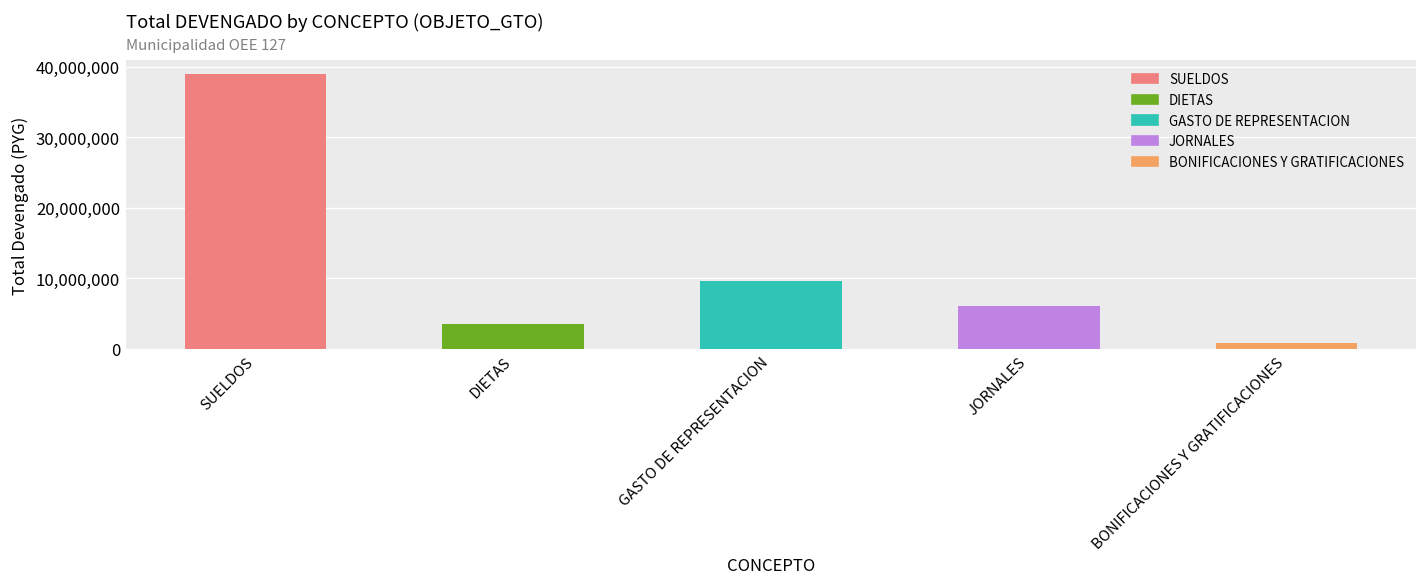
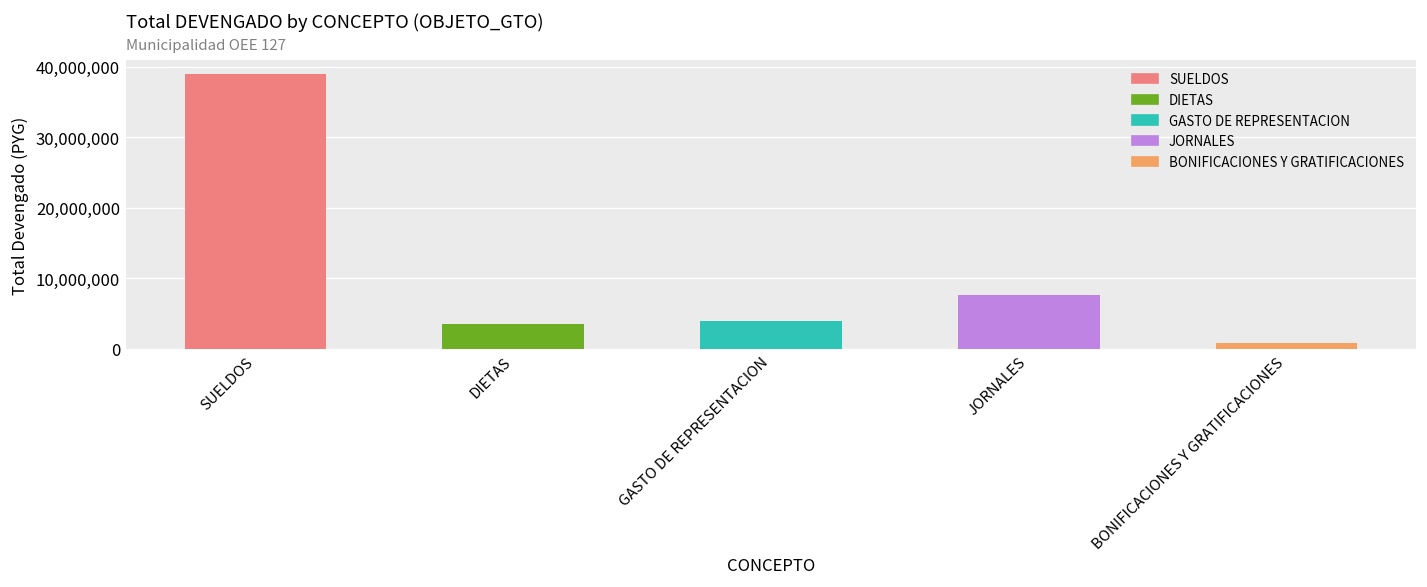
  {
    "DIETAS": "3,000,000",
-   "GASTO DE REPRESENTACION": "10,000,000",
-   "JORNALES": "6,000,000",
+   "GASTO DE REPRESENTACION": "4,000,000",
+   "JORNALES": "8,000,000",
    "BONIFICACIONES Y GRATIFICACIONES": "1,000,000"
  }
